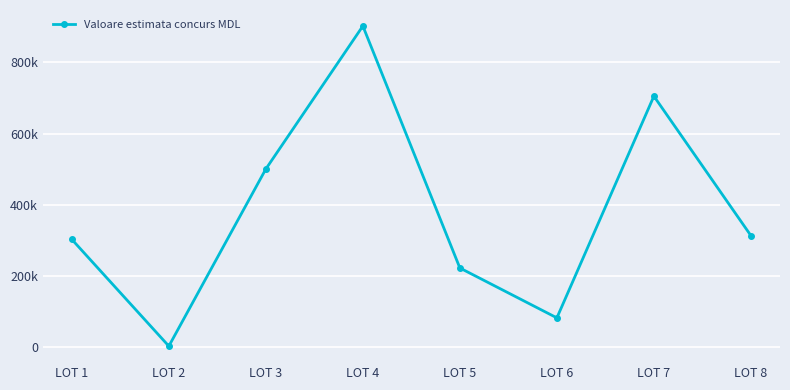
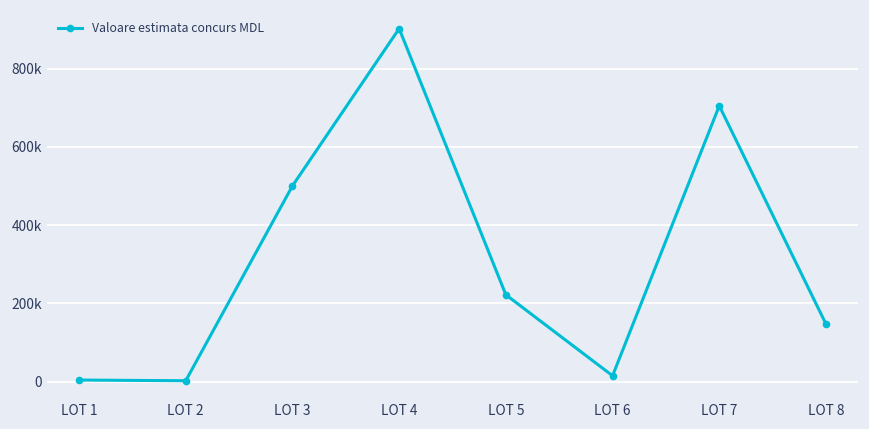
  {
-   "LOT 1": 300000,
+   "LOT 1": 0,
    "LOT 2": 0,
    "LOT 3": 500000,
    "LOT 4": 900000,
    "LOT 5": 220000,
-   "LOT 6": 80000,
+   "LOT 6": 10000,
    "LOT 7": 710000,
-   "LOT 8": 310000
+   "LOT 8": 150000
  }
